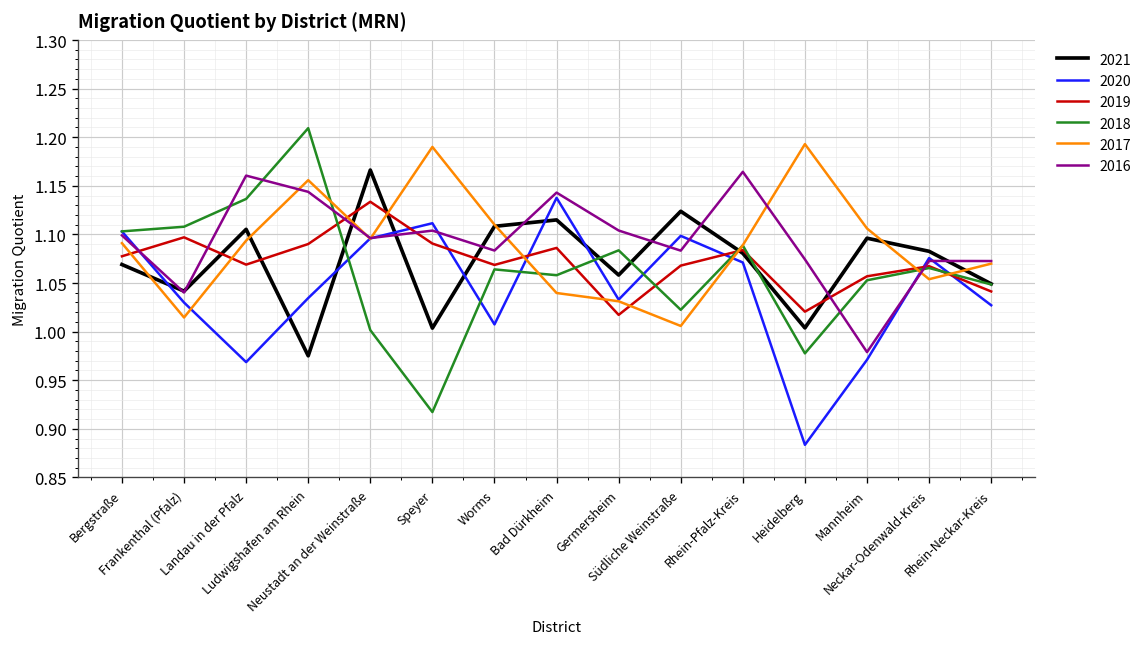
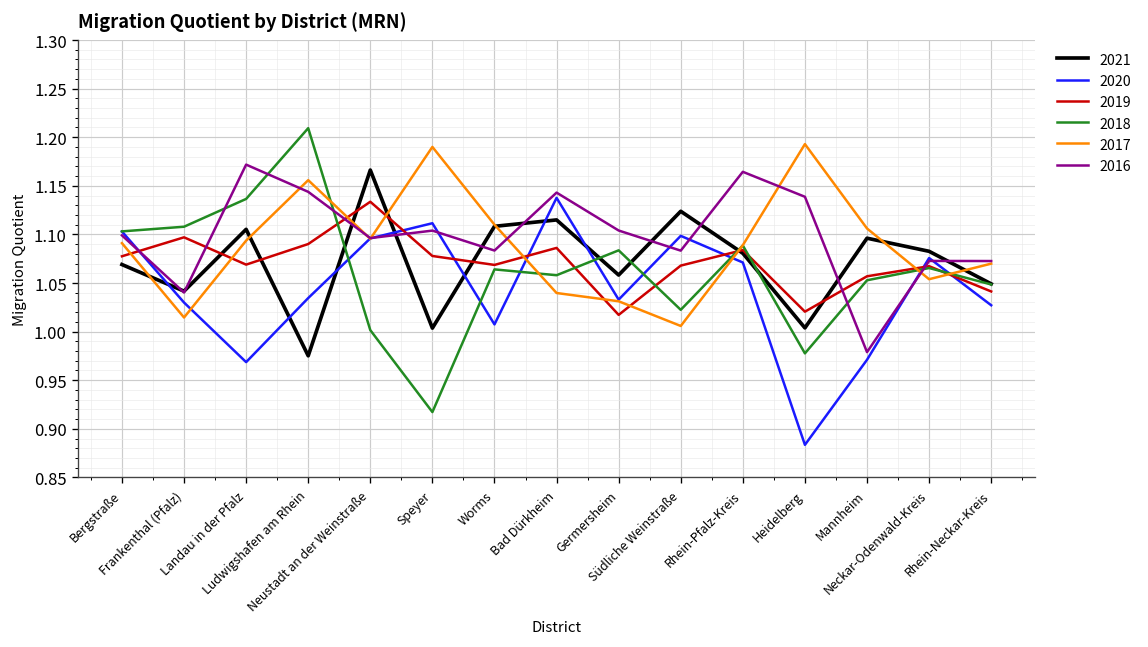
  {
    "2021": {
      "Bergstraße": 1.07,
      "Landau in der Pfalz": 1.11,
      "Ludwigshafen am Rhein": 0.98,
      "Neustadt an der Weinstraße": 1.17,
      "Speyer": 1.00,
      "Bad Dürkheim": 1.11,
      "Germersheim": 1.06,
      "Südliche Weinstraße": 1.12,
      "Rhein-Pfalz-Kreis": 1.08,
      "Heidelberg": 1.00,
      "Mannheim": 1.10,
      "Neckar-Odenwald-Kreis": 1.08
    },
    "2020": {
      "Frankenthal (Pfalz)": 1.03,
      "Landau in der Pfalz": 0.97,
      "Ludwigshafen am Rhein": 1.03,
      "Speyer": 1.11,
      "Worms": 1.01,
      "Bad Dürkheim": 1.14,
      "Südliche Weinstraße": 1.10,
      "Rhein-Pfalz-Kreis": 1.07,
      "Heidelberg": 0.88,
      "Mannheim": 0.97,
      "Rhein-Neckar-Kreis": 1.03
    },
    "2019": {
      "Bergstraße": 1.08,
      "Frankenthal (Pfalz)": 1.10,
      "Landau in der Pfalz": 1.07,
      "Ludwigshafen am Rhein": 1.09,
      "Neustadt an der Weinstraße": 1.13,
-     "Speyer": 1.09,
+     "Speyer": 1.08,
      "Worms": 1.07,
      "Bad Dürkheim": 1.09,
      "Germersheim": 1.02,
      "Südliche Weinstraße": 1.07,
      "Rhein-Pfalz-Kreis": 1.08,
      "Heidelberg": 1.02,
      "Mannheim": 1.06,
      "Rhein-Neckar-Kreis": 1.04
    },
    "2018": {
      "Frankenthal (Pfalz)": 1.11,
      "Landau in der Pfalz": 1.14,
      "Ludwigshafen am Rhein": 1.21,
      "Neustadt an der Weinstraße": 1.00,
      "Speyer": 0.92,
      "Worms": 1.06,
      "Bad Dürkheim": 1.06,
      "Germersheim": 1.08,
      "Südliche Weinstraße": 1.02,
      "Heidelberg": 0.98,
      "Mannheim": 1.05
    },
    "2017": {
      "Bergstraße": 1.09,
      "Frankenthal (Pfalz)": 1.01,
      "Landau in der Pfalz": 1.09,
      "Ludwigshafen am Rhein": 1.16,
      "Speyer": 1.19,
      "Bad Dürkheim": 1.04,
      "Südliche Weinstraße": 1.01,
      "Heidelberg": 1.19,
      "Mannheim": 1.11,
      "Neckar-Odenwald-Kreis": 1.05
    },
    "2016": {
      "Bergstraße": 1.10,
-     "Landau in der Pfalz": 1.16,
+     "Landau in der Pfalz": 1.17,
      "Ludwigshafen am Rhein": 1.14,
      "Speyer": 1.10,
      "Worms": 1.08,
      "Bad Dürkheim": 1.14,
      "Germersheim": 1.10,
      "Südliche Weinstraße": 1.08,
      "Rhein-Pfalz-Kreis": 1.16,
-     "Heidelberg": 1.07,
+     "Heidelberg": 1.14,
      "Mannheim": 0.98
    }
  }
